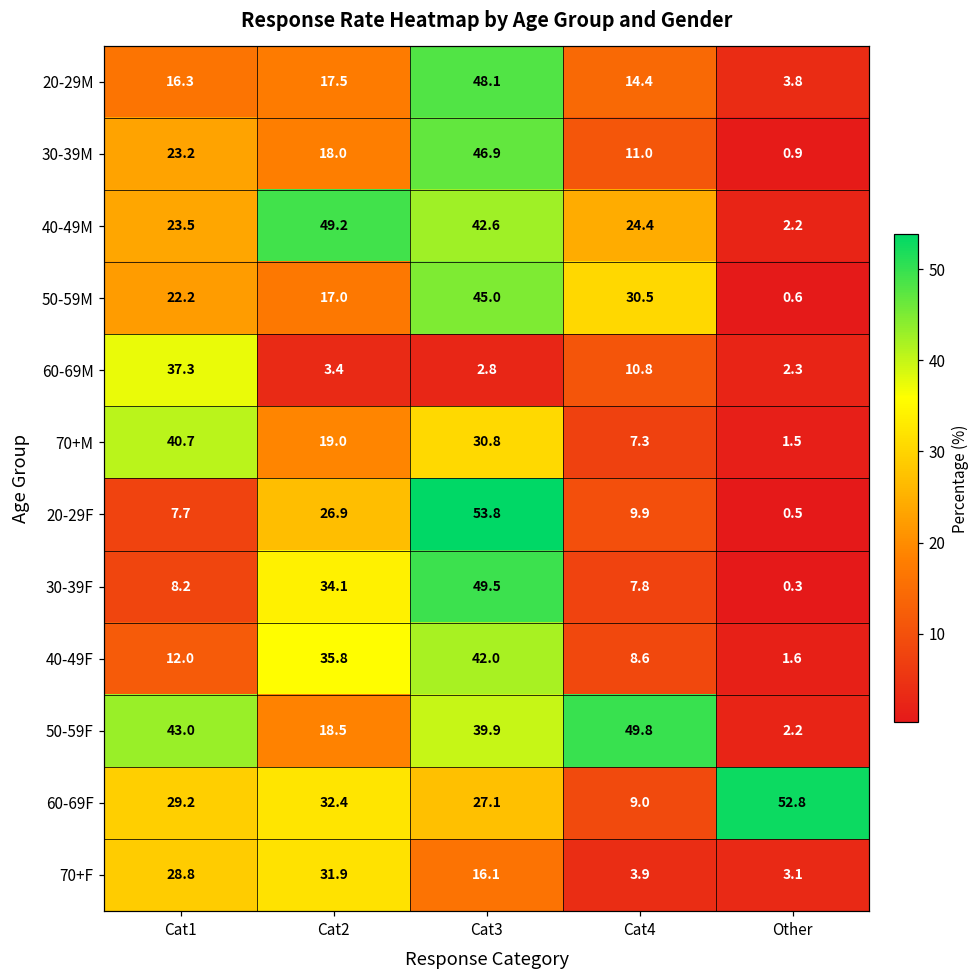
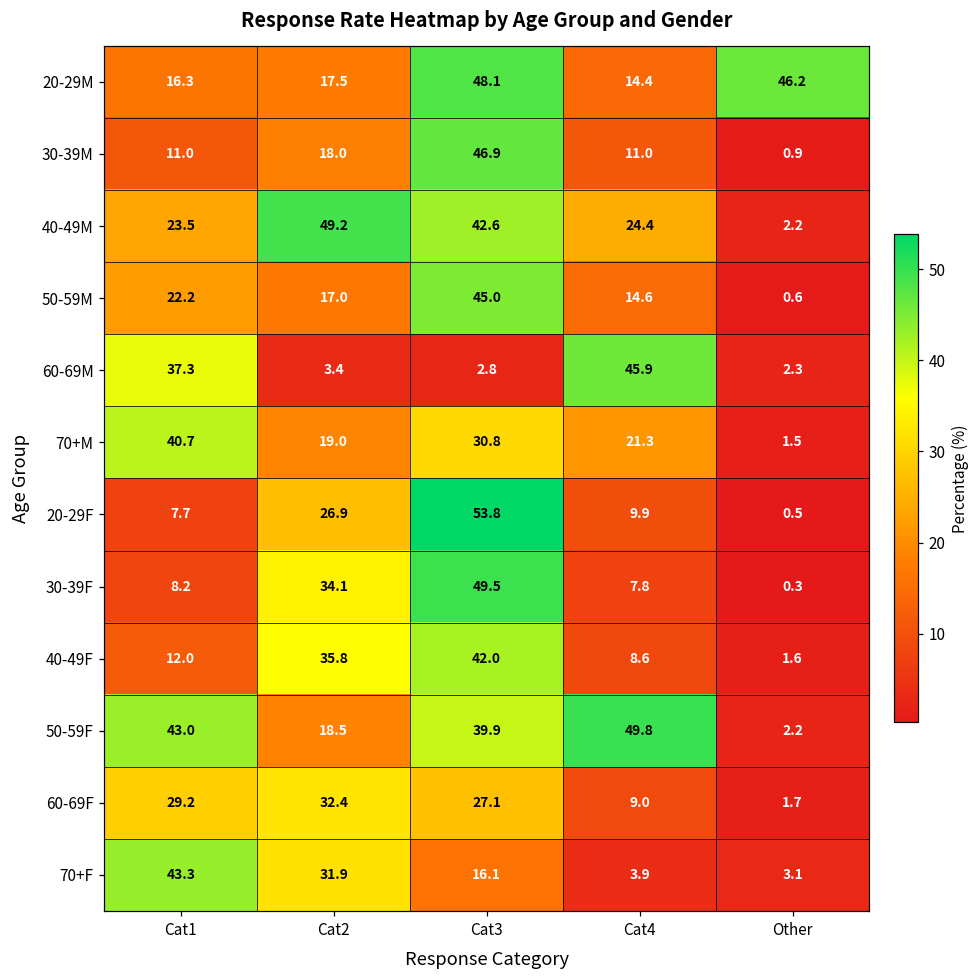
  {
    "20-29M": {
      "Cat1": 16.3,
      "Cat2": 17.5,
      "Cat3": 48.1,
      "Cat4": 14.4,
-     "Other": 3.8
+     "Other": 46.2
    },
    "30-39M": {
-     "Cat1": 23.2,
+     "Cat1": 11.0,
      "Cat2": 18.0,
      "Cat3": 46.9,
      "Cat4": 11.0,
      "Other": 0.9
    },
    "40-49M": {
      "Cat1": 23.5,
      "Cat2": 49.2,
      "Cat3": 42.6,
      "Cat4": 24.4,
      "Other": 2.2
    },
    "50-59M": {
      "Cat1": 22.2,
      "Cat2": 17.0,
      "Cat3": 45.0,
-     "Cat4": 30.5,
+     "Cat4": 14.6,
      "Other": 0.6
    },
    "60-69M": {
      "Cat1": 37.3,
      "Cat2": 3.4,
      "Cat3": 2.8,
-     "Cat4": 10.8,
+     "Cat4": 45.9,
      "Other": 2.3
    },
    "70+M": {
      "Cat1": 40.7,
      "Cat2": 19.0,
      "Cat3": 30.8,
-     "Cat4": 7.3,
+     "Cat4": 21.3,
      "Other": 1.5
    },
    "20-29F": {
      "Cat1": 7.7,
      "Cat2": 26.9,
      "Cat3": 53.8,
      "Cat4": 9.9,
      "Other": 0.5
    },
    "30-39F": {
      "Cat1": 8.2,
      "Cat2": 34.1,
      "Cat3": 49.5,
      "Cat4": 7.8,
      "Other": 0.3
    },
    "40-49F": {
      "Cat1": 12.0,
      "Cat2": 35.8,
      "Cat3": 42.0,
      "Cat4": 8.6,
      "Other": 1.6
    },
    "50-59F": {
      "Cat1": 43.0,
      "Cat2": 18.5,
      "Cat3": 39.9,
      "Cat4": 49.8,
      "Other": 2.2
    },
    "60-69F": {
      "Cat1": 29.2,
      "Cat2": 32.4,
      "Cat3": 27.1,
      "Cat4": 9.0,
-     "Other": 52.8
+     "Other": 1.7
    },
    "70+F": {
-     "Cat1": 28.8,
+     "Cat1": 43.3,
      "Cat2": 31.9,
      "Cat3": 16.1,
      "Cat4": 3.9,
      "Other": 3.1
    }
  }
